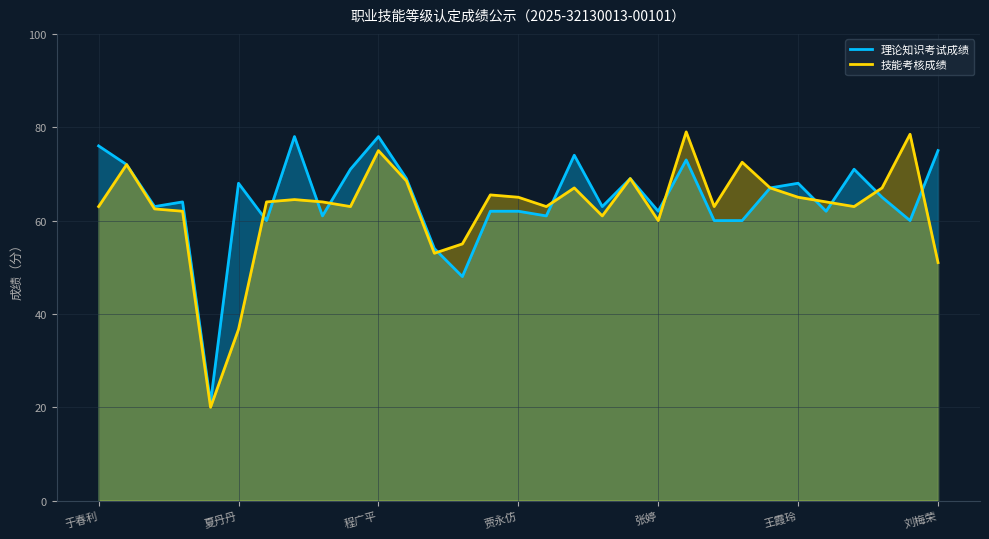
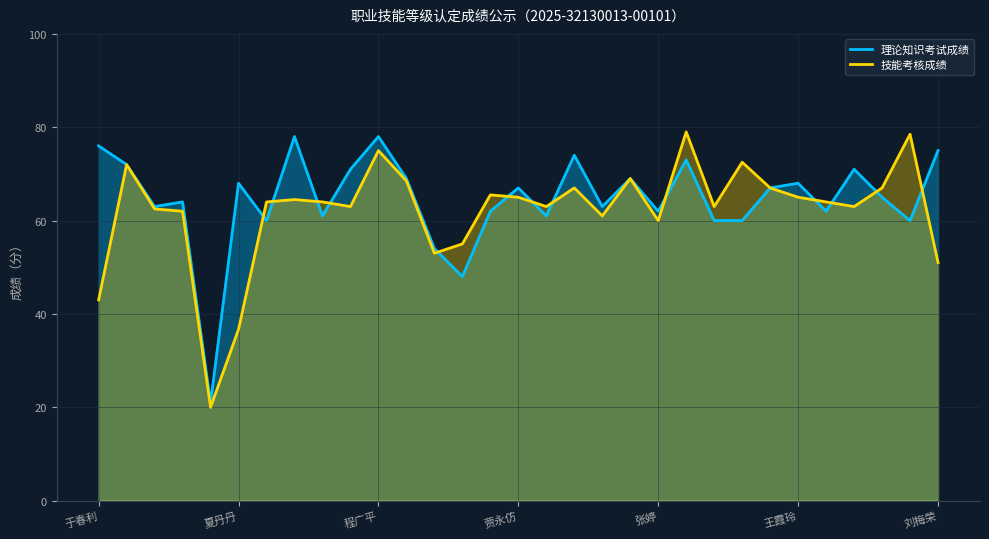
  {
    "理论知识考试成绩": {
      "于春利": 76,
      "夏丹丹": 68,
      "程广平": 78,
-     "贾永仿": 62,
+     "贾永仿": 67,
      "张婷": 62,
      "王霞玲": 68,
      "刘梅荣": 75
    },
    "技能考核成绩": {
-     "于春利": 63,
+     "于春利": 43,
      "夏丹丹": 37,
      "程广平": 75,
      "贾永仿": 65,
      "张婷": 60,
      "王霞玲": 65,
      "刘梅荣": 51
    }
  }
